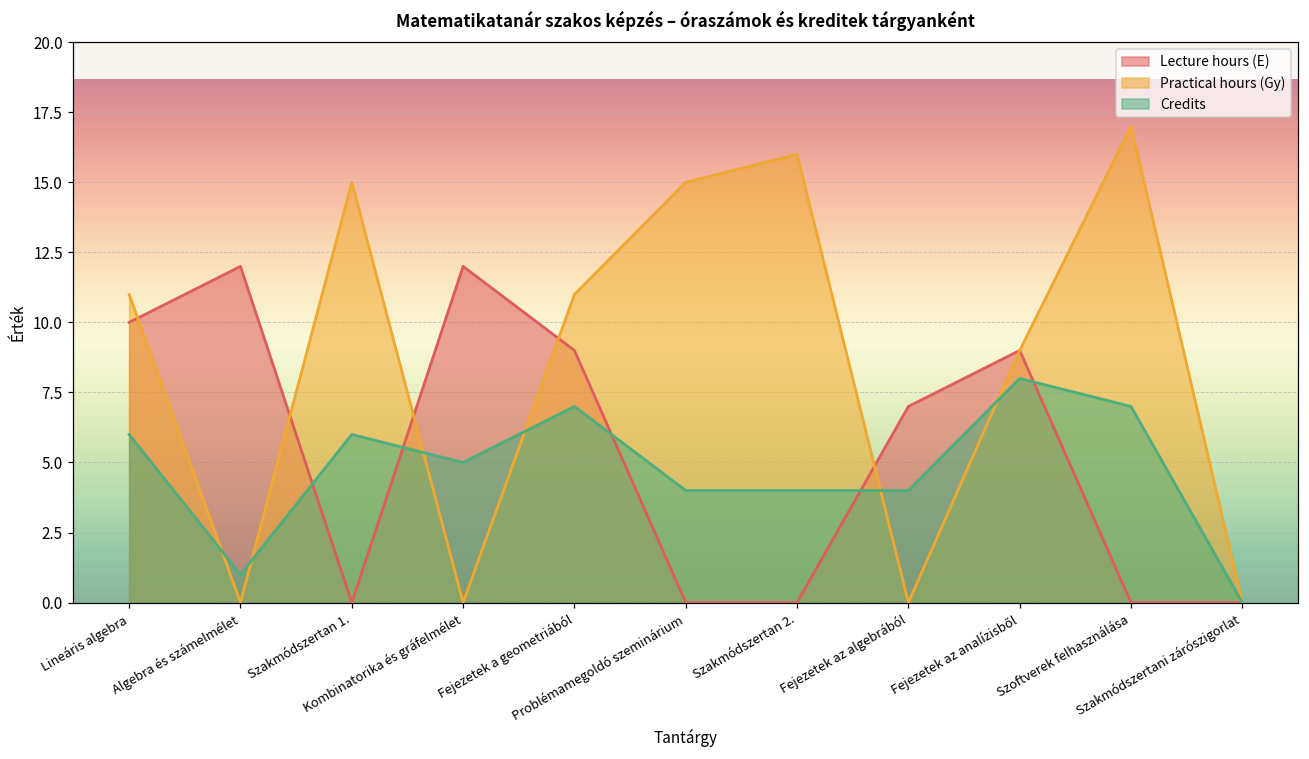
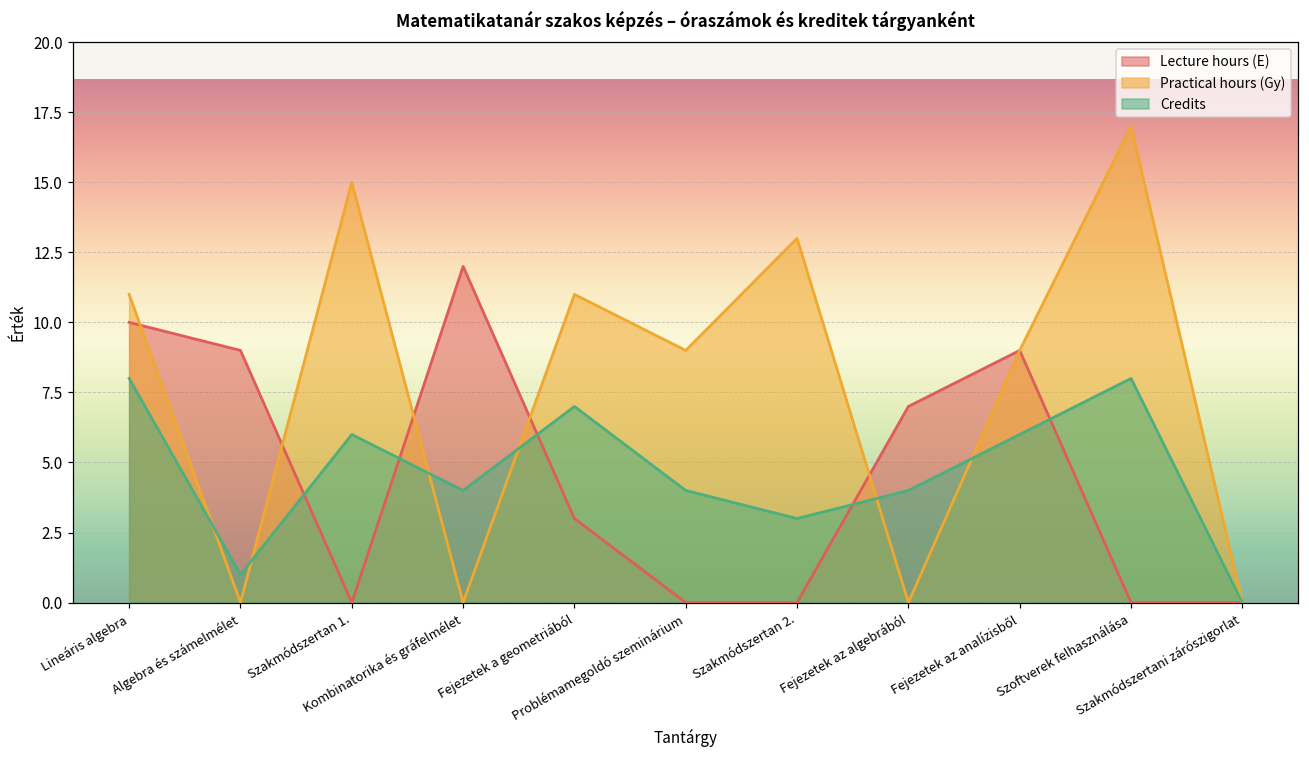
  {
    "Lecture hours (E)": {
      "Lineáris algebra": 10,
-     "Algebra és számelmélet": 12,
+     "Algebra és számelmélet": 9,
      "Szakmódszertan 1.": 0,
      "Kombinatorika és gráfelmélet": 12,
-     "Fejezetek a geometriából": 9,
+     "Fejezetek a geometriából": 3,
      "Problémamegoldó szeminárium": 0,
      "Szakmódszertan 2.": 0,
      "Fejezetek az algebrából": 7,
      "Szoftverek felhasználása": 0
    },
    "Practical hours (Gy)": {
      "Lineáris algebra": 11,
      "Algebra és számelmélet": 0,
      "Szakmódszertan 1.": 15,
      "Kombinatorika és gráfelmélet": 0,
      "Fejezetek a geometriából": 11,
-     "Problémamegoldó szeminárium": 15,
-     "Szakmódszertan 2.": 16,
+     "Problémamegoldó szeminárium": 9,
+     "Szakmódszertan 2.": 13,
      "Fejezetek az algebrából": 0,
      "Szoftverek felhasználása": 17
    },
    "Credits": {
-     "Lineáris algebra": 6,
+     "Lineáris algebra": 8,
      "Algebra és számelmélet": 1,
      "Szakmódszertan 1.": 6,
-     "Kombinatorika és gráfelmélet": 5,
+     "Kombinatorika és gráfelmélet": 4,
      "Fejezetek a geometriából": 7,
      "Problémamegoldó szeminárium": 4,
-     "Szakmódszertan 2.": 4,
+     "Szakmódszertan 2.": 3,
      "Fejezetek az algebrából": 4,
-     "Fejezetek az analízisből": 8,
-     "Szoftverek felhasználása": 7
+     "Fejezetek az analízisből": 6,
+     "Szoftverek felhasználása": 8
    }
  }
